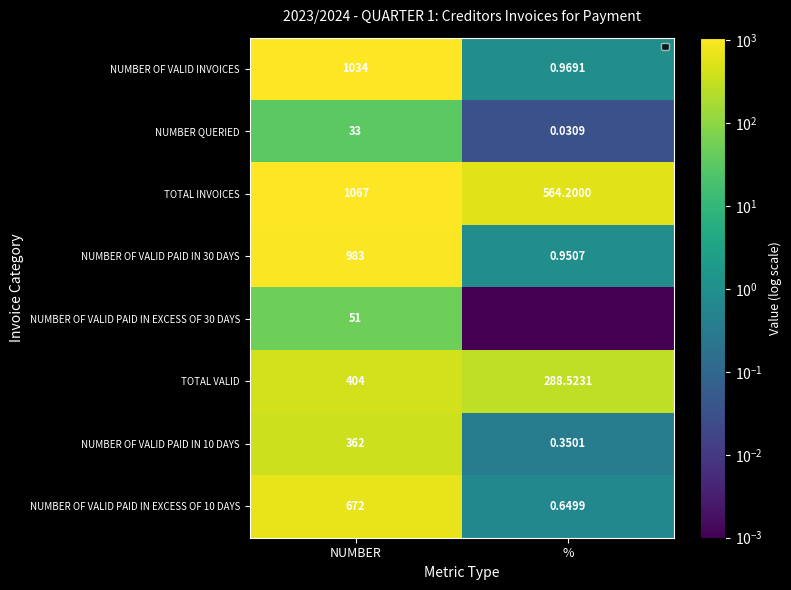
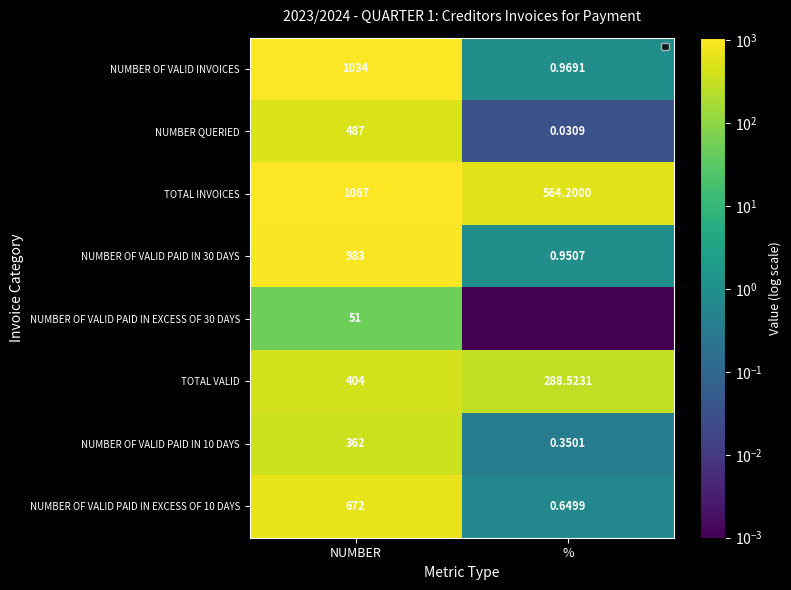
  {
    "NUMBER OF VALID INVOICES": {
      "NUMBER": 1034,
      "%": 0.9691
    },
    "NUMBER QUERIED": {
-     "NUMBER": 33,
+     "NUMBER": 487,
      "%": 0.0309
    },
    "TOTAL INVOICES": {
      "NUMBER": 1067,
      "%": 564.2000
    },
    "NUMBER OF VALID PAID IN 30 DAYS": {
      "NUMBER": 983,
      "%": 0.9507
    },
    "NUMBER OF VALID PAID IN EXCESS OF 30 DAYS": {
      "NUMBER": 51
    },
    "TOTAL VALID": {
      "NUMBER": 404,
      "%": 288.5231
    },
    "NUMBER OF VALID PAID IN 10 DAYS": {
      "NUMBER": 362,
      "%": 0.3501
    },
    "NUMBER OF VALID PAID IN EXCESS OF 10 DAYS": {
      "NUMBER": 672,
      "%": 0.6499
    }
  }
